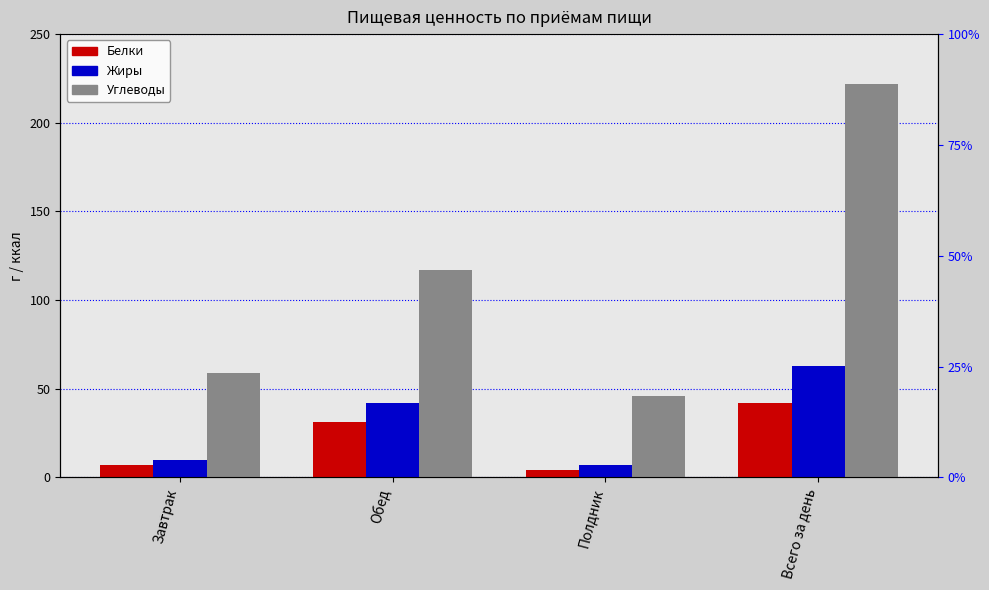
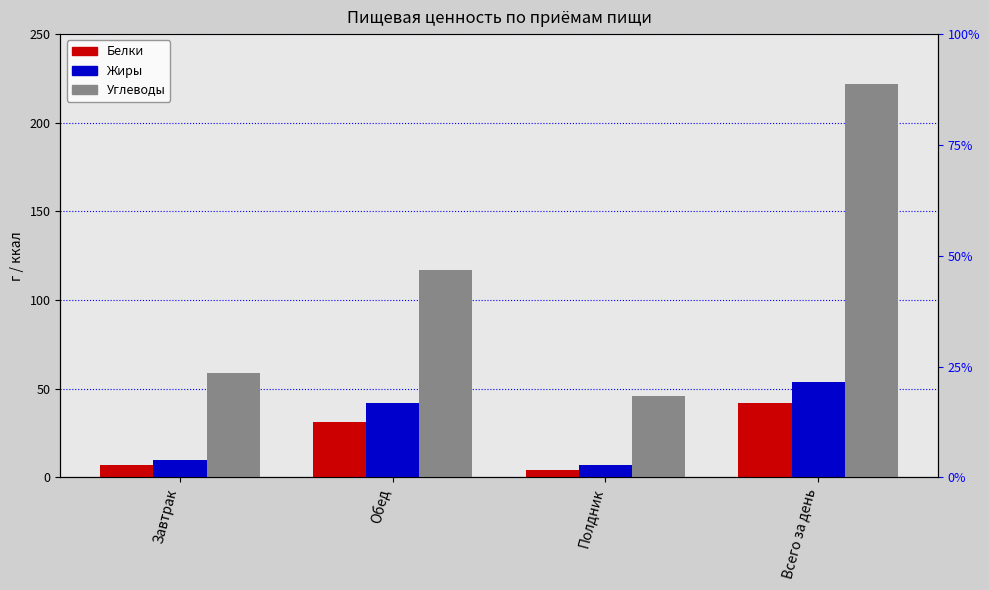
  {
    "Белки": {
      "Завтрак": 7,
      "Обед": 31,
      "Полдник": 4,
      "Всего за день": 42
    },
    "Жиры": {
      "Завтрак": 10,
      "Обед": 42,
      "Полдник": 7,
-     "Всего за день": 63
+     "Всего за день": 54
    },
    "Углеводы": {
      "Завтрак": 59,
      "Обед": 117,
      "Полдник": 46,
      "Всего за день": 222
    }
  }
